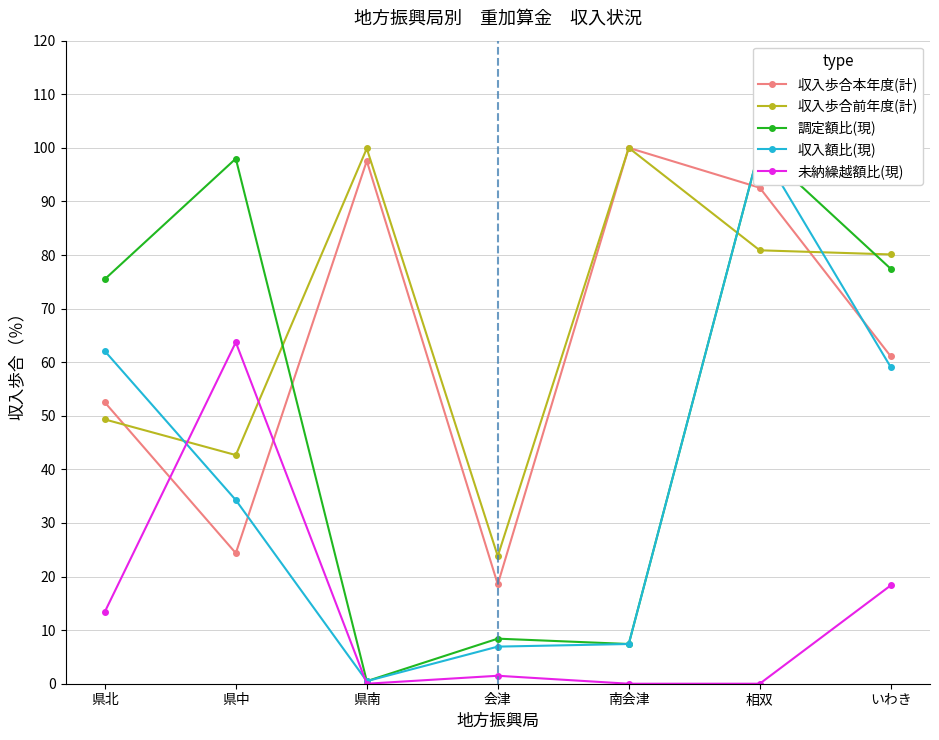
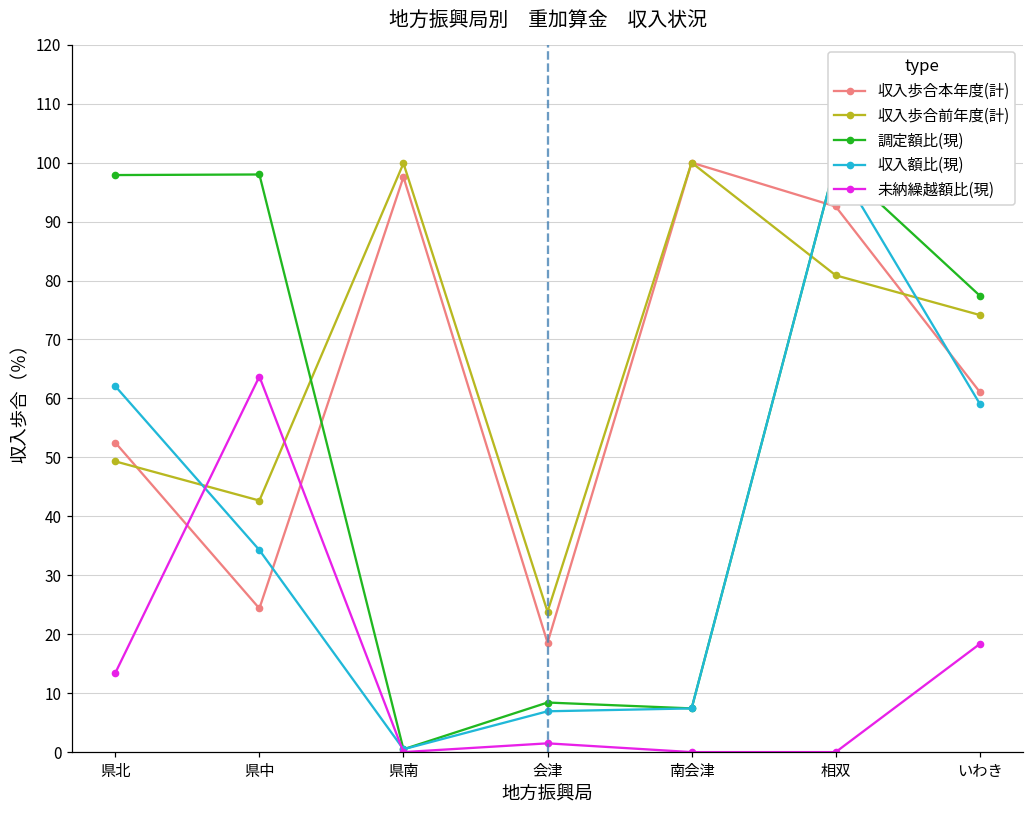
  {
    "収入歩合本年度(計)": {
      "県北": 53,
      "県中": 24,
      "県南": 98,
      "会津": 19,
      "相双": 93,
      "いわき": 61
    },
    "収入歩合前年度(計)": {
      "県北": 49,
      "県中": 43,
      "県南": 100,
      "会津": 24,
      "相双": 81,
-     "いわき": 80
+     "いわき": 74
    },
    "調定額比(現)": {
-     "県北": 75,
+     "県北": 98,
      "県中": 98,
      "会津": 8,
      "いわき": 77
    },
    "収入額比(現)": {
      "県北": 62,
      "県中": 34,
      "会津": 7,
      "いわき": 59
    },
    "未納繰越額比(現)": {
      "県北": 13,
      "県中": 64,
      "会津": 1,
      "南会津": 0,
      "相双": 0,
      "いわき": 18
    }
  }
